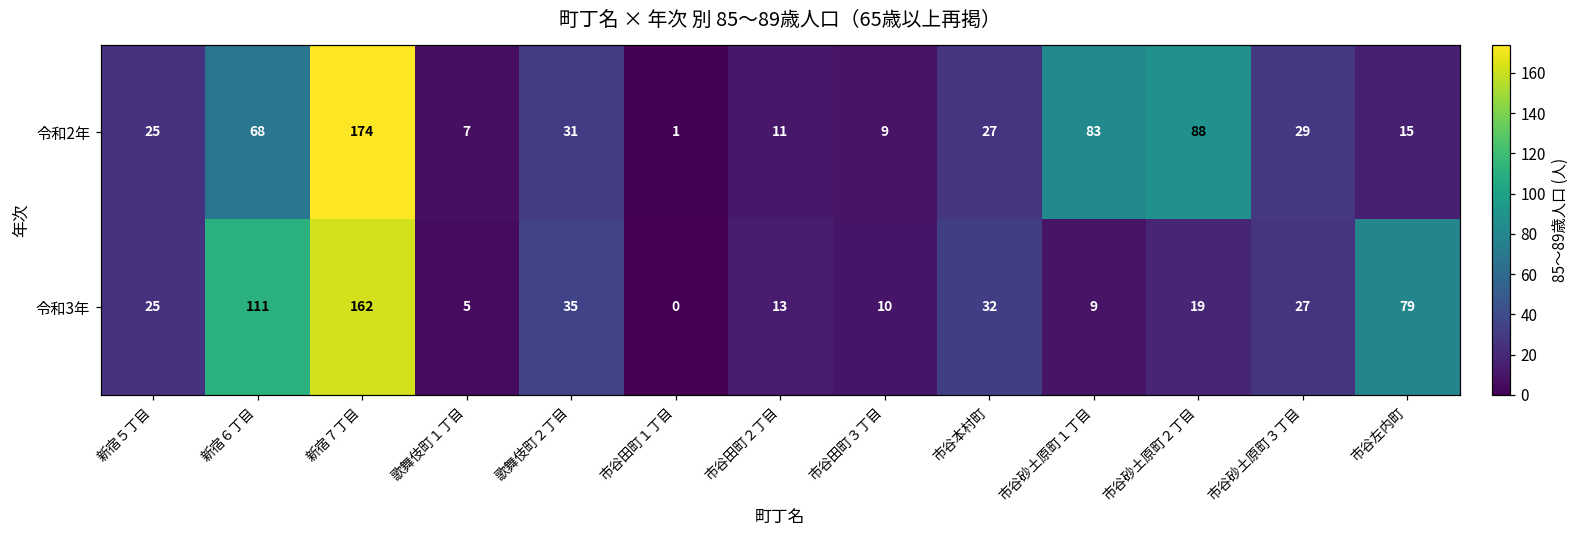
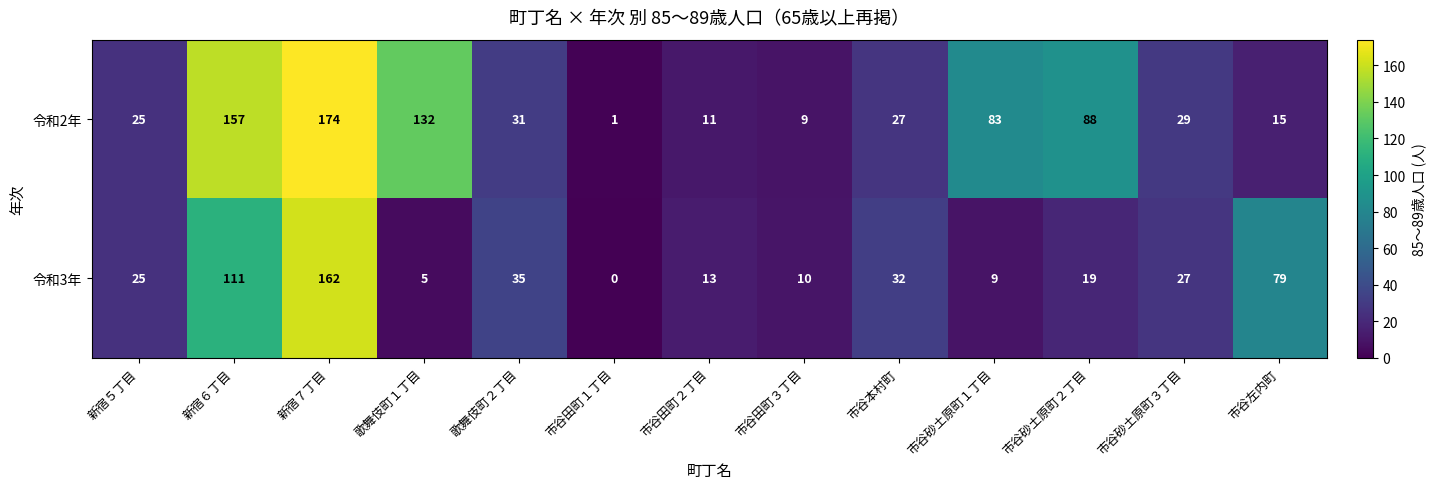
  {
    "令和2年": {
      "新宿５丁目": 25,
-     "新宿６丁目": 68,
+     "新宿６丁目": 157,
      "新宿７丁目": 174,
-     "歌舞伎町１丁目": 7,
+     "歌舞伎町１丁目": 132,
      "歌舞伎町２丁目": 31,
      "市谷田町１丁目": 1,
      "市谷田町２丁目": 11,
      "市谷田町３丁目": 9,
      "市谷本村町": 27,
      "市谷砂土原町１丁目": 83,
      "市谷砂土原町２丁目": 88,
      "市谷砂土原町３丁目": 29,
      "市谷左内町": 15
    },
    "令和3年": {
      "新宿５丁目": 25,
      "新宿６丁目": 111,
      "新宿７丁目": 162,
      "歌舞伎町１丁目": 5,
      "歌舞伎町２丁目": 35,
      "市谷田町１丁目": 0,
      "市谷田町２丁目": 13,
      "市谷田町３丁目": 10,
      "市谷本村町": 32,
      "市谷砂土原町１丁目": 9,
      "市谷砂土原町２丁目": 19,
      "市谷砂土原町３丁目": 27,
      "市谷左内町": 79
    }
  }
